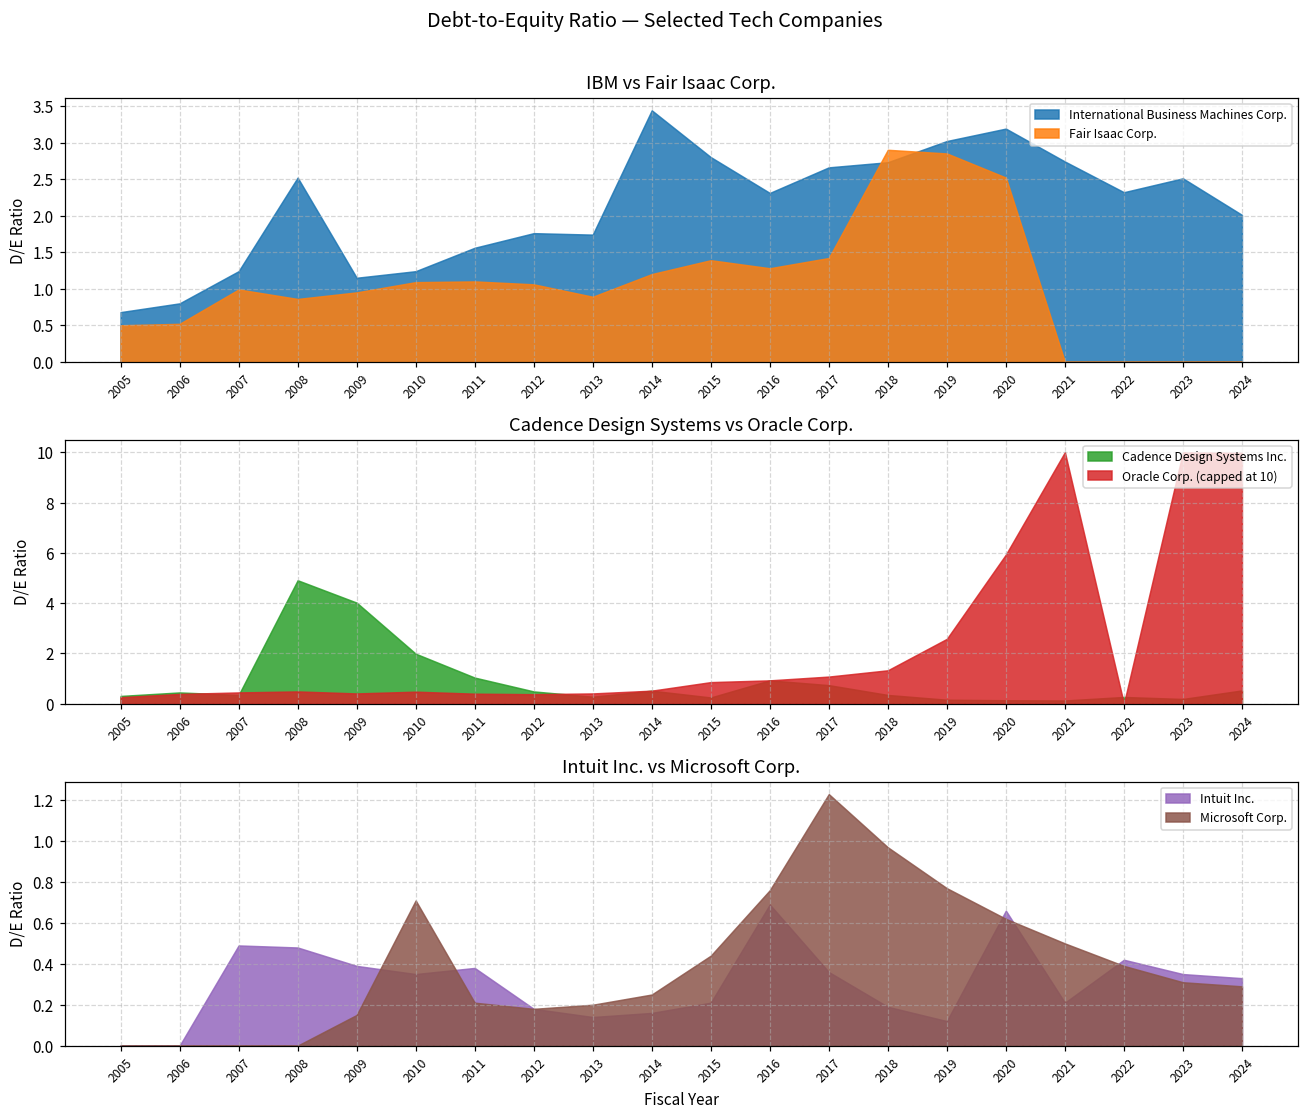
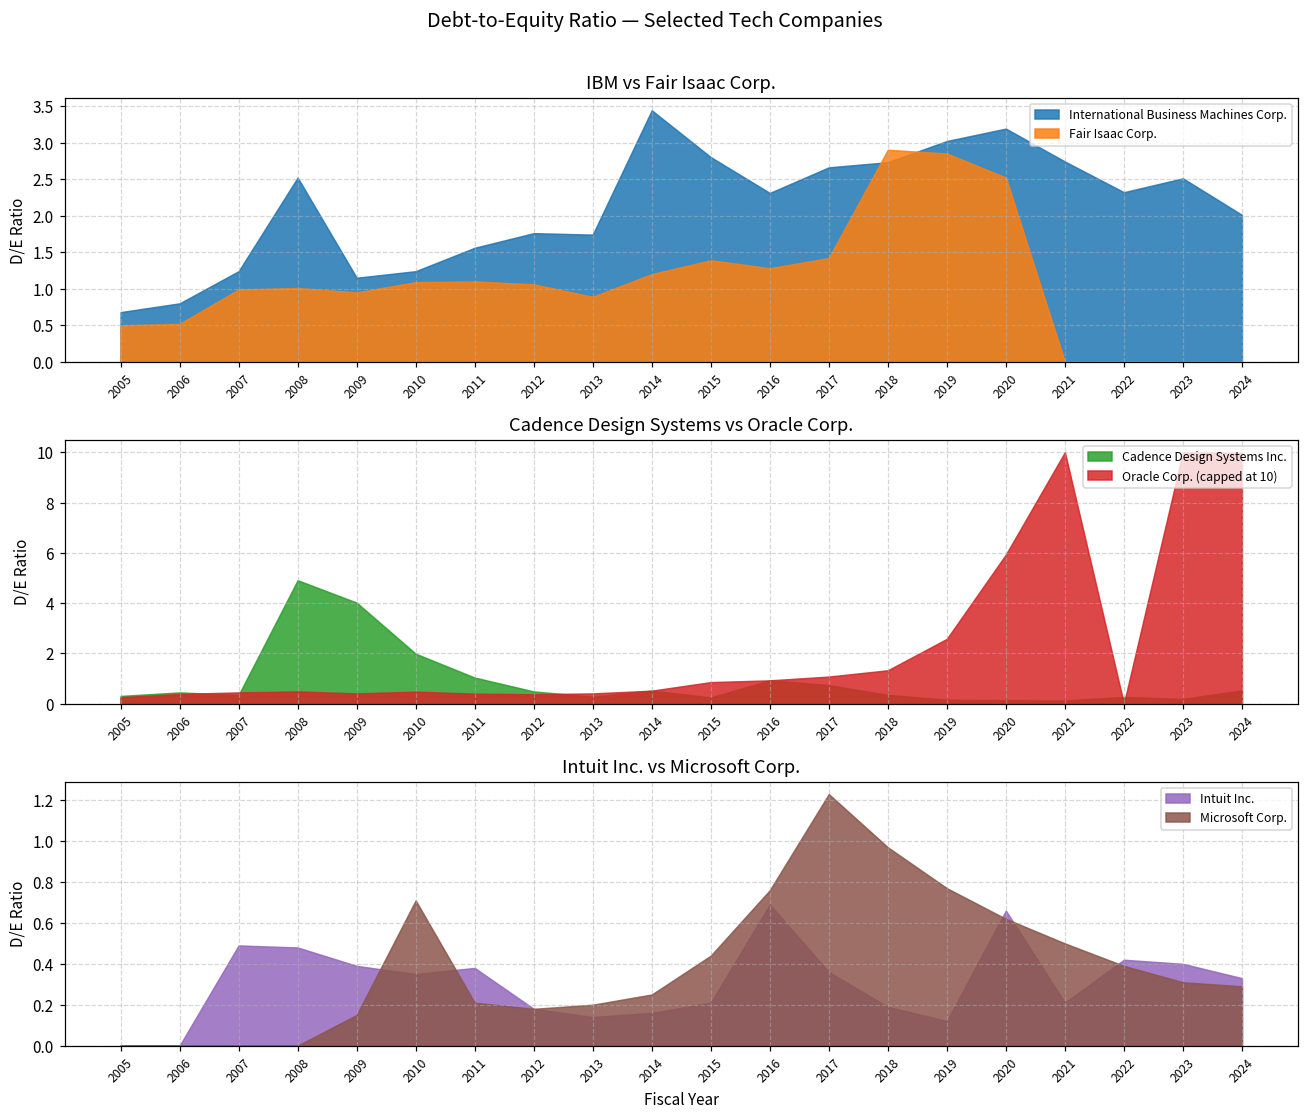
  {
    "IBM vs Fair Isaac Corp.": {
      "International Business Machines Corp.": {
        "2005": 0.7,
        "2006": 0.8,
        "2007": 1.2,
        "2008": 2.5,
        "2009": 1.2,
        "2010": 1.2,
        "2011": 1.6,
        "2012": 1.8,
        "2013": 1.7,
        "2014": 3.4,
        "2015": 2.8,
        "2016": 2.3,
        "2017": 2.7,
        "2018": 2.7,
        "2019": 3.0,
        "2020": 3.2,
        "2021": 2.7,
        "2022": 2.3,
        "2023": 2.5,
        "2024": 2.0
      },
      "Fair Isaac Corp.": {
        "2005": 0.5,
        "2006": 0.5,
        "2007": 1.0,
-       "2008": 0.9,
+       "2008": 1.0,
        "2009": 1.0,
        "2010": 1.1,
        "2011": 1.1,
        "2012": 1.1,
        "2013": 0.9,
        "2014": 1.2,
        "2015": 1.4,
        "2016": 1.3,
        "2017": 1.4,
        "2018": 2.9,
        "2019": 2.9,
        "2020": 2.5,
        "2021": 0.0,
        "2022": 0.0,
        "2023": 0.0,
        "2024": 0.0
      }
    },
    "Cadence Design Systems vs Oracle Corp.": {
      "Cadence Design Systems Inc.": {
        "2008": 4.9,
        "2009": 4.0,
        "2010": 2.0,
        "2011": 1.0,
        "2012": 0.5,
        "2013": 0.3,
        "2015": 0.3,
        "2017": 0.7,
        "2018": 0.4,
        "2019": 0.2,
        "2020": 0.1,
        "2021": 0.1,
        "2022": 0.3,
        "2023": 0.2,
        "2024": 0.5
      },
      "Oracle Corp. (capped at 10)": {
        "2008": 0.5,
        "2009": 0.4,
        "2010": 0.5,
        "2011": 0.4,
        "2012": 0.4,
        "2013": 0.4,
        "2015": 0.9,
        "2017": 1.1,
        "2018": 1.3,
        "2019": 2.6,
        "2020": 5.9,
        "2021": 10.0,
        "2022": 0.0
      }
    },
    "Intuit Inc. vs Microsoft Corp.": {
      "Intuit Inc.": {
        "2007": 0.49,
        "2008": 0.48,
        "2009": 0.39,
        "2010": 0.35,
        "2011": 0.38,
        "2013": 0.14,
        "2014": 0.16,
        "2015": 0.21,
        "2016": 0.69,
        "2017": 0.36,
        "2018": 0.19,
        "2019": 0.12,
        "2020": 0.66,
        "2021": 0.21,
        "2022": 0.42,
-       "2023": 0.35,
+       "2023": 0.40,
        "2024": 0.33
      },
      "Microsoft Corp.": {
        "2007": 0.00,
        "2008": 0.00,
        "2009": 0.15,
        "2010": 0.71,
        "2011": 0.21,
        "2013": 0.20,
        "2014": 0.25,
        "2015": 0.44,
        "2016": 0.76,
        "2017": 1.23,
        "2018": 0.97,
        "2019": 0.77,
        "2020": 0.62,
        "2021": 0.50,
        "2022": 0.39,
        "2023": 0.31,
        "2024": 0.29
      }
    }
  }
